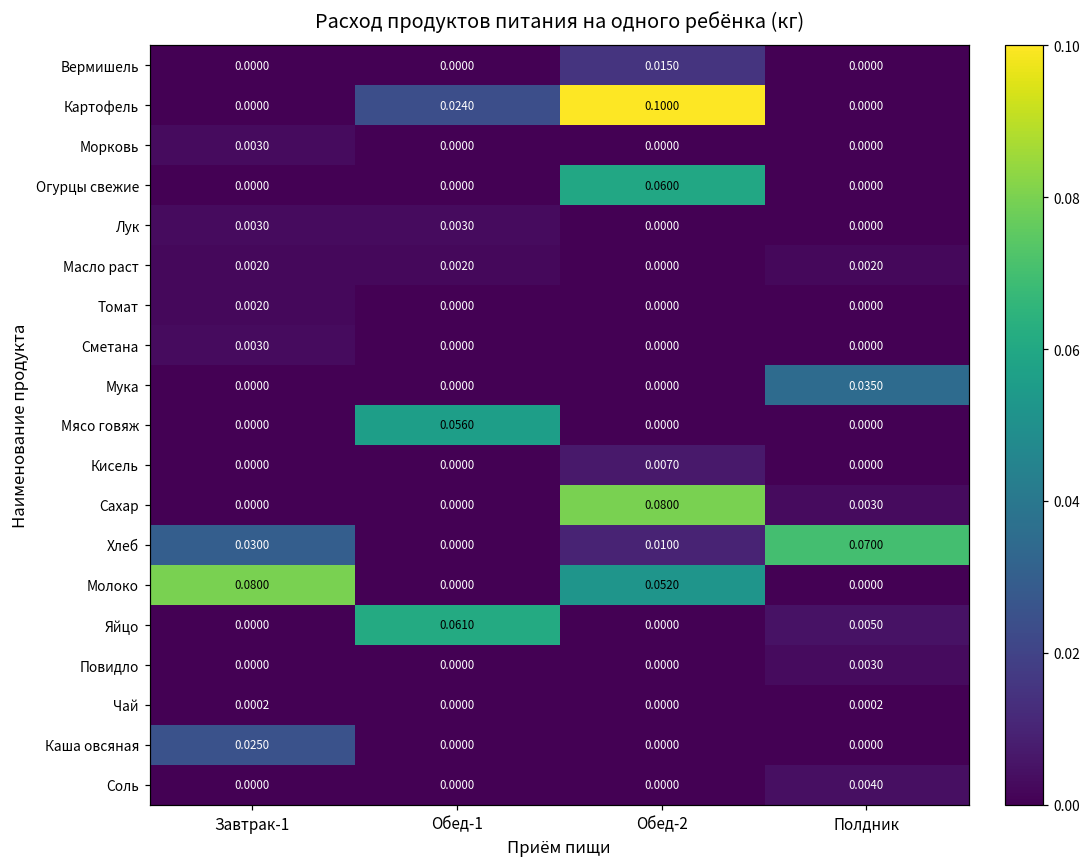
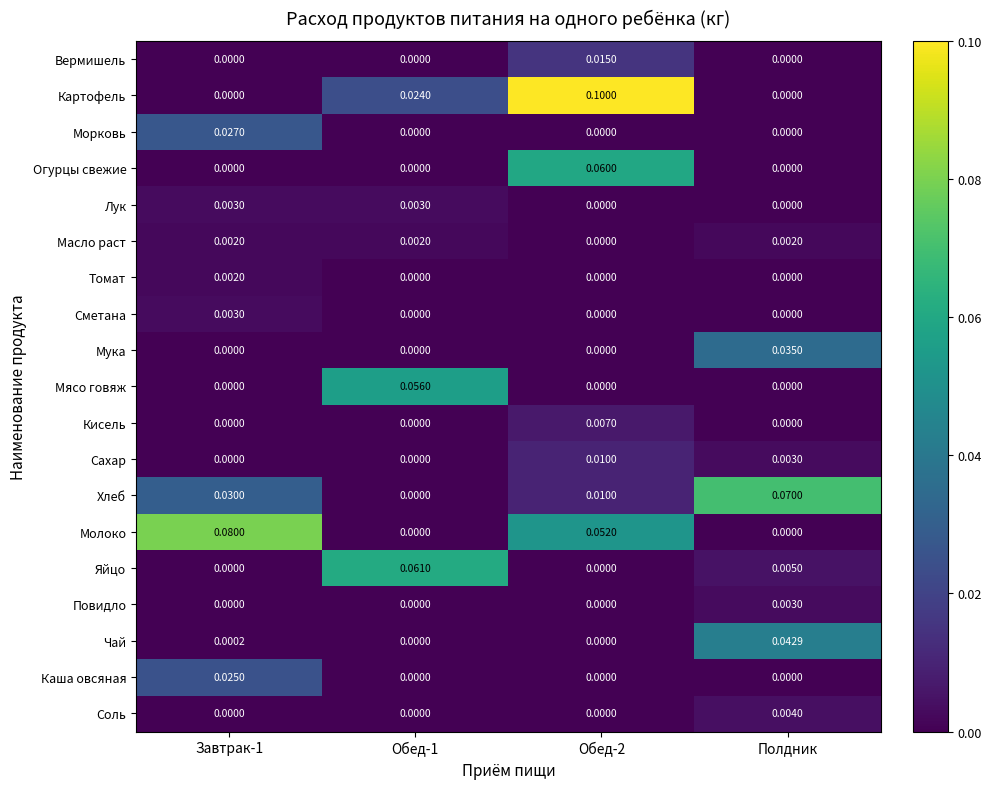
  {
    "Вермишель": {
      "Завтрак-1": 0.0000,
      "Обед-1": 0.0000,
      "Обед-2": 0.0150,
      "Полдник": 0.0000
    },
    "Картофель": {
      "Завтрак-1": 0.0000,
      "Обед-1": 0.0240,
      "Обед-2": 0.1000,
      "Полдник": 0.0000
    },
    "Морковь": {
-     "Завтрак-1": 0.0030,
+     "Завтрак-1": 0.0270,
      "Обед-1": 0.0000,
      "Обед-2": 0.0000,
      "Полдник": 0.0000
    },
    "Огурцы свежие": {
      "Завтрак-1": 0.0000,
      "Обед-1": 0.0000,
      "Обед-2": 0.0600,
      "Полдник": 0.0000
    },
    "Лук": {
      "Завтрак-1": 0.0030,
      "Обед-1": 0.0030,
      "Обед-2": 0.0000,
      "Полдник": 0.0000
    },
    "Масло раст": {
      "Завтрак-1": 0.0020,
      "Обед-1": 0.0020,
      "Обед-2": 0.0000,
      "Полдник": 0.0020
    },
    "Томат": {
      "Завтрак-1": 0.0020,
      "Обед-1": 0.0000,
      "Обед-2": 0.0000,
      "Полдник": 0.0000
    },
    "Сметана": {
      "Завтрак-1": 0.0030,
      "Обед-1": 0.0000,
      "Обед-2": 0.0000,
      "Полдник": 0.0000
    },
    "Мука": {
      "Завтрак-1": 0.0000,
      "Обед-1": 0.0000,
      "Обед-2": 0.0000,
      "Полдник": 0.0350
    },
    "Мясо говяж": {
      "Завтрак-1": 0.0000,
      "Обед-1": 0.0560,
      "Обед-2": 0.0000,
      "Полдник": 0.0000
    },
    "Кисель": {
      "Завтрак-1": 0.0000,
      "Обед-1": 0.0000,
      "Обед-2": 0.0070,
      "Полдник": 0.0000
    },
    "Сахар": {
      "Завтрак-1": 0.0000,
      "Обед-1": 0.0000,
-     "Обед-2": 0.0800,
+     "Обед-2": 0.0100,
      "Полдник": 0.0030
    },
    "Хлеб": {
      "Завтрак-1": 0.0300,
      "Обед-1": 0.0000,
      "Обед-2": 0.0100,
      "Полдник": 0.0700
    },
    "Молоко": {
      "Завтрак-1": 0.0800,
      "Обед-1": 0.0000,
      "Обед-2": 0.0520,
      "Полдник": 0.0000
    },
    "Яйцо": {
      "Завтрак-1": 0.0000,
      "Обед-1": 0.0610,
      "Обед-2": 0.0000,
      "Полдник": 0.0050
    },
    "Повидло": {
      "Завтрак-1": 0.0000,
      "Обед-1": 0.0000,
      "Обед-2": 0.0000,
      "Полдник": 0.0030
    },
    "Чай": {
      "Завтрак-1": 0.0002,
      "Обед-1": 0.0000,
      "Обед-2": 0.0000,
-     "Полдник": 0.0002
+     "Полдник": 0.0429
    },
    "Каша овсяная": {
      "Завтрак-1": 0.0250,
      "Обед-1": 0.0000,
      "Обед-2": 0.0000,
      "Полдник": 0.0000
    },
    "Соль": {
      "Завтрак-1": 0.0000,
      "Обед-1": 0.0000,
      "Обед-2": 0.0000,
      "Полдник": 0.0040
    }
  }
